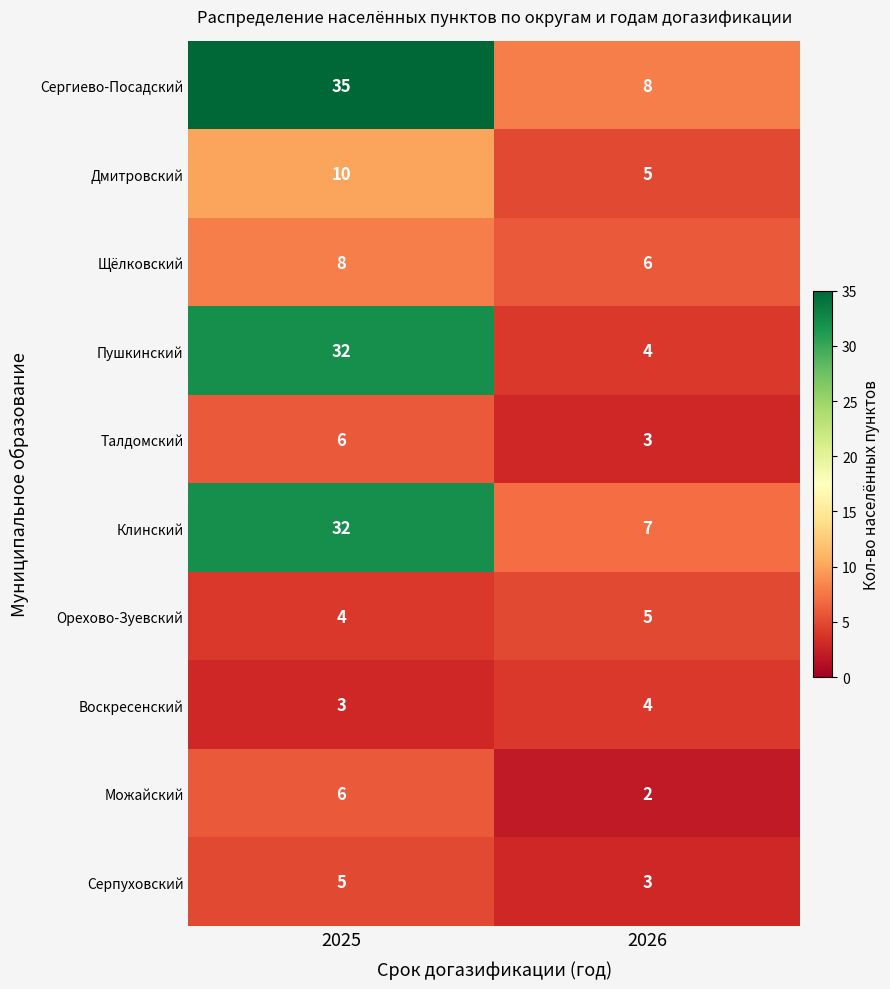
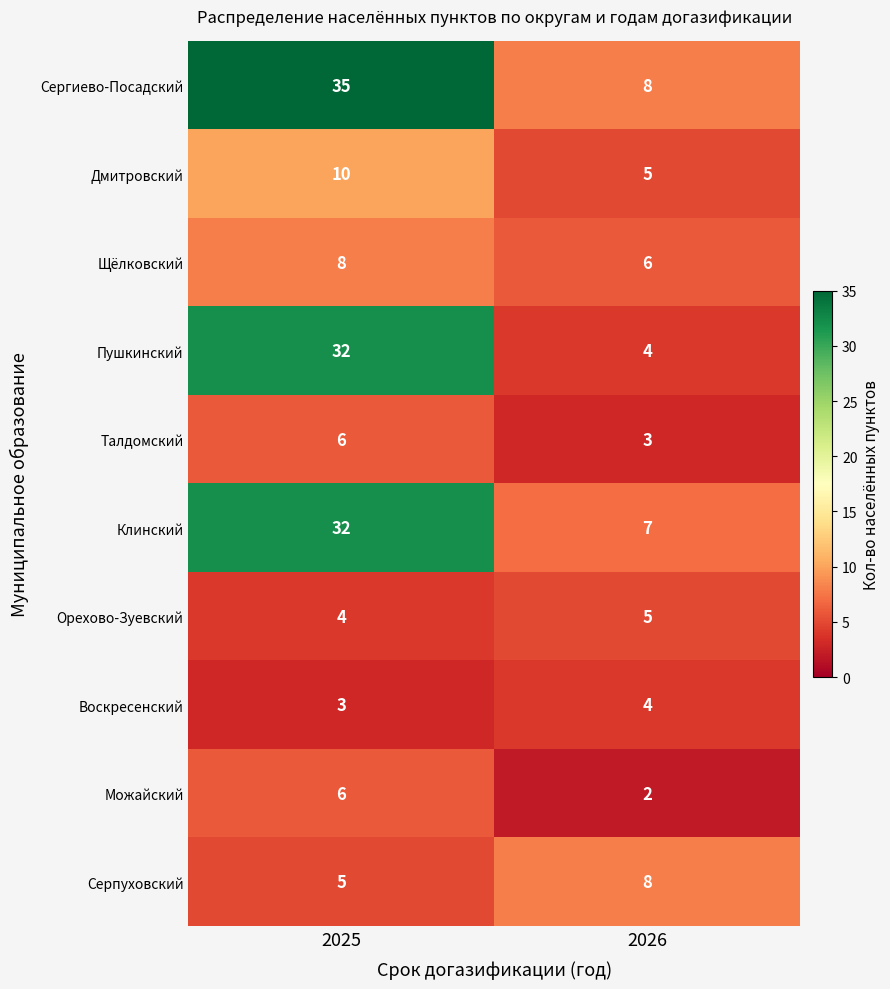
  {
    "Сергиево-Посадский": {
      "2025": 35,
      "2026": 8
    },
    "Дмитровский": {
      "2025": 10,
      "2026": 5
    },
    "Щёлковский": {
      "2025": 8,
      "2026": 6
    },
    "Пушкинский": {
      "2025": 32,
      "2026": 4
    },
    "Талдомский": {
      "2025": 6,
      "2026": 3
    },
    "Клинский": {
      "2025": 32,
      "2026": 7
    },
    "Орехово-Зуевский": {
      "2025": 4,
      "2026": 5
    },
    "Воскресенский": {
      "2025": 3,
      "2026": 4
    },
    "Можайский": {
      "2025": 6,
      "2026": 2
    },
    "Серпуховский": {
      "2025": 5,
-     "2026": 3
+     "2026": 8
    }
  }
